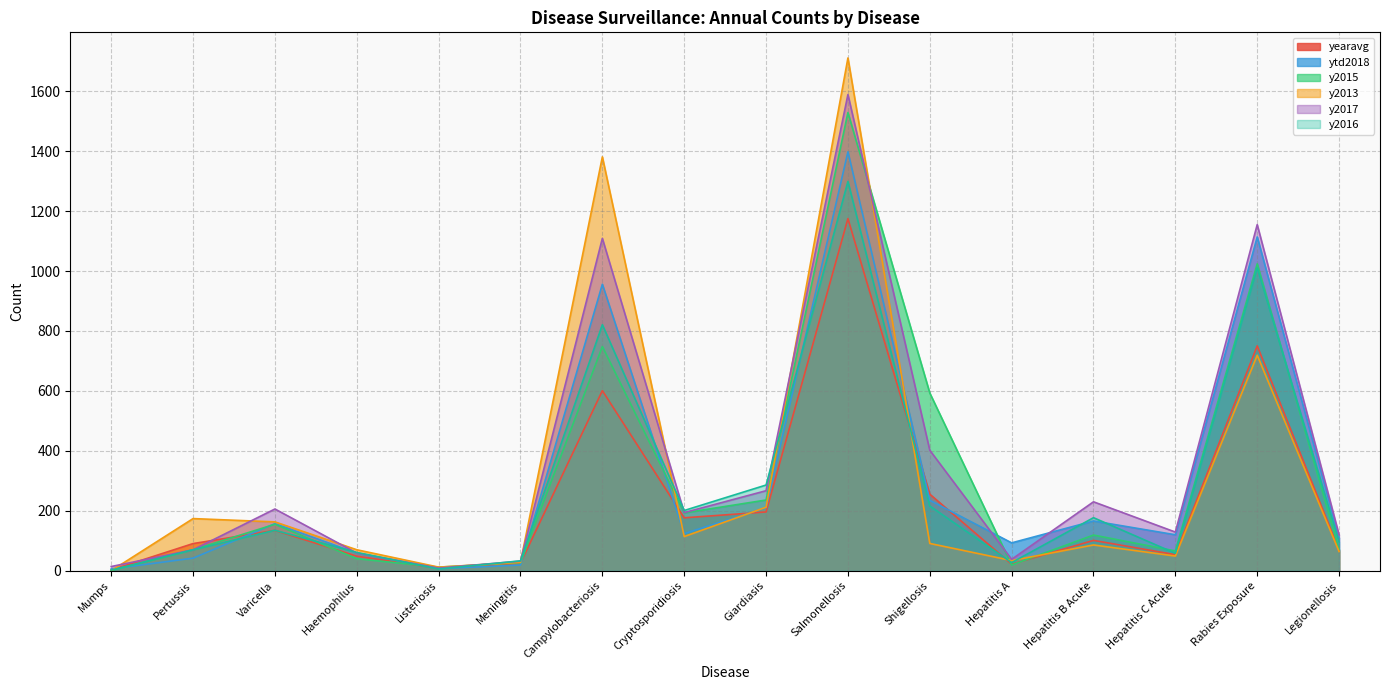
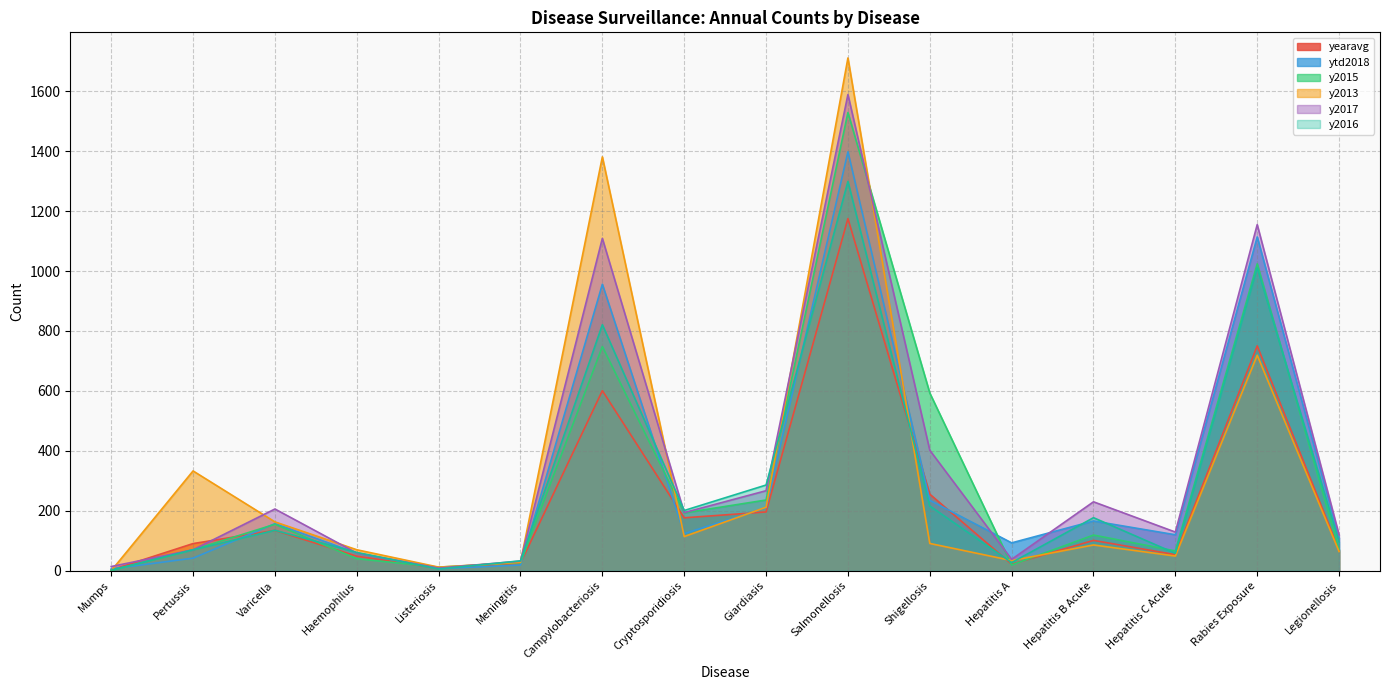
  {
    "yearavg": {
      "Pertussis": 90,
      "Campylobacteriosis": 600,
      "Cryptosporidiosis": 180,
      "Giardiasis": 200,
      "Salmonellosis": 1180,
      "Shigellosis": 260,
      "Hepatitis B Acute": 100,
      "Rabies Exposure": 750
    },
    "ytd2018": {
      "Pertussis": 40,
      "Campylobacteriosis": 960,
      "Cryptosporidiosis": 120,
      "Salmonellosis": 1400,
      "Shigellosis": 240,
      "Hepatitis A": 90,
      "Hepatitis B Acute": 170,
      "Hepatitis C Acute": 120,
      "Rabies Exposure": 1110,
      "Legionellosis": 110
    },
    "y2013": {
-     "Pertussis": 170,
+     "Pertussis": 330,
      "Haemophilus": 70,
      "Campylobacteriosis": 1380,
      "Cryptosporidiosis": 110,
      "Salmonellosis": 1710,
      "Shigellosis": 90,
      "Hepatitis B Acute": 90,
      "Rabies Exposure": 720
    },
    "y2017": {
      "Varicella": 210,
      "Campylobacteriosis": 1110,
      "Giardiasis": 270,
      "Salmonellosis": 1590,
      "Shigellosis": 400,
      "Hepatitis B Acute": 230,
      "Hepatitis C Acute": 130,
      "Rabies Exposure": 1160,
      "Legionellosis": 120
    }
  }
